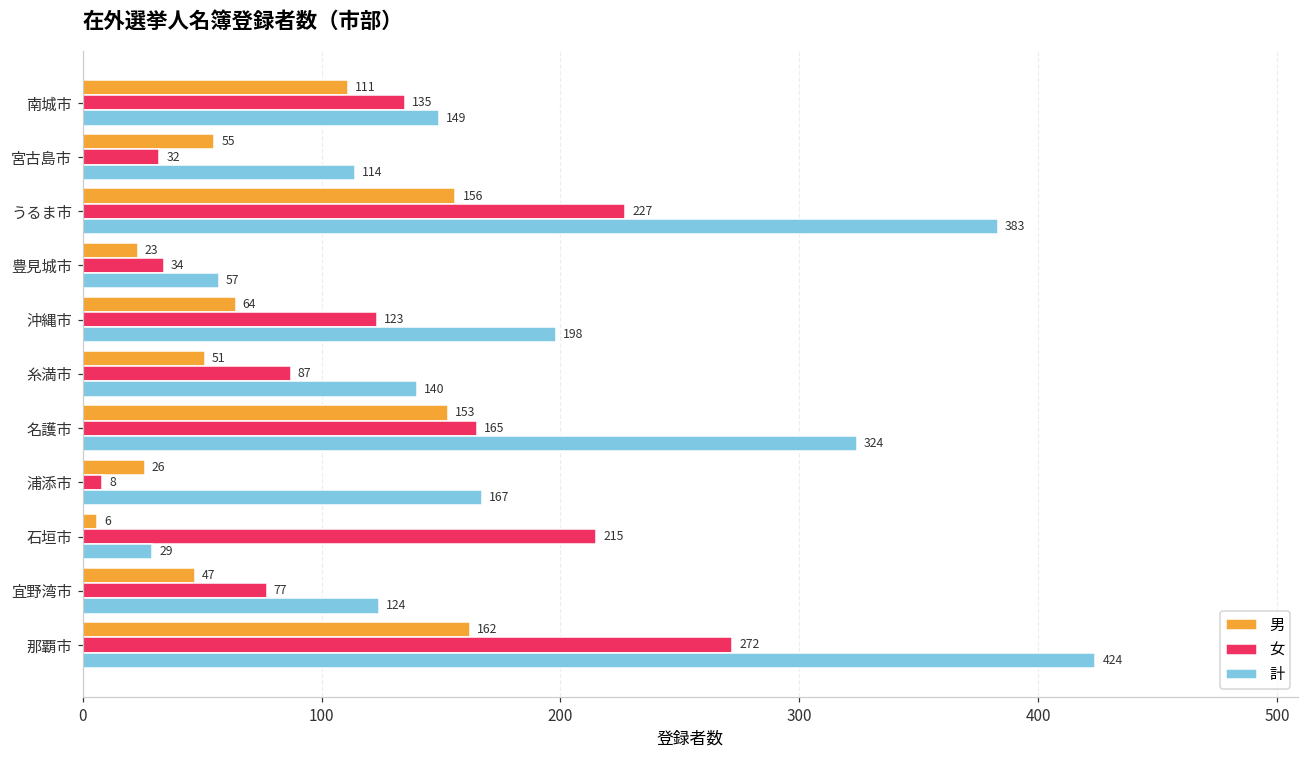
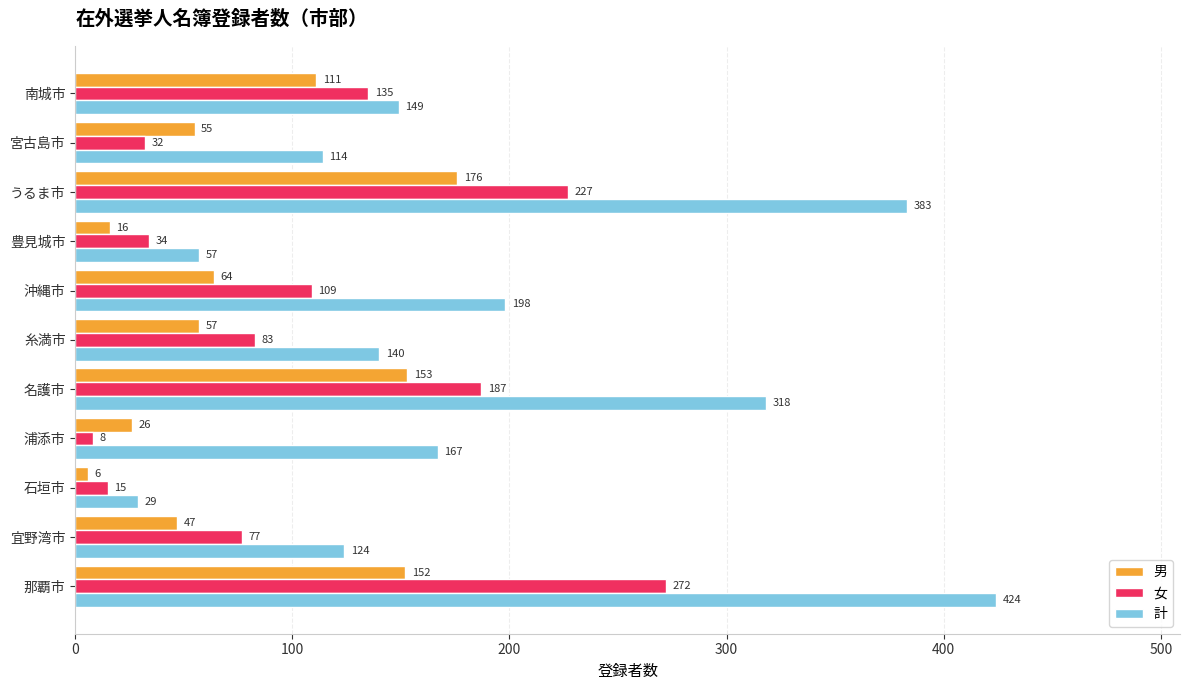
  {
    "男": {
      "南城市": 111,
      "宮古島市": 55,
-     "うるま市": 156,
-     "豊見城市": 23,
+     "うるま市": 176,
+     "豊見城市": 16,
      "沖縄市": 64,
-     "糸満市": 51,
+     "糸満市": 57,
      "名護市": 153,
      "浦添市": 26,
      "石垣市": 6,
      "宜野湾市": 47,
-     "那覇市": 162
+     "那覇市": 152
    },
    "女": {
      "南城市": 135,
      "宮古島市": 32,
      "うるま市": 227,
      "豊見城市": 34,
-     "沖縄市": 123,
-     "糸満市": 87,
-     "名護市": 165,
+     "沖縄市": 109,
+     "糸満市": 83,
+     "名護市": 187,
      "浦添市": 8,
-     "石垣市": 215,
+     "石垣市": 15,
      "宜野湾市": 77,
      "那覇市": 272
    },
    "計": {
      "南城市": 149,
      "宮古島市": 114,
      "うるま市": 383,
      "豊見城市": 57,
      "沖縄市": 198,
      "糸満市": 140,
-     "名護市": 324,
+     "名護市": 318,
      "浦添市": 167,
      "石垣市": 29,
      "宜野湾市": 124,
      "那覇市": 424
    }
  }
